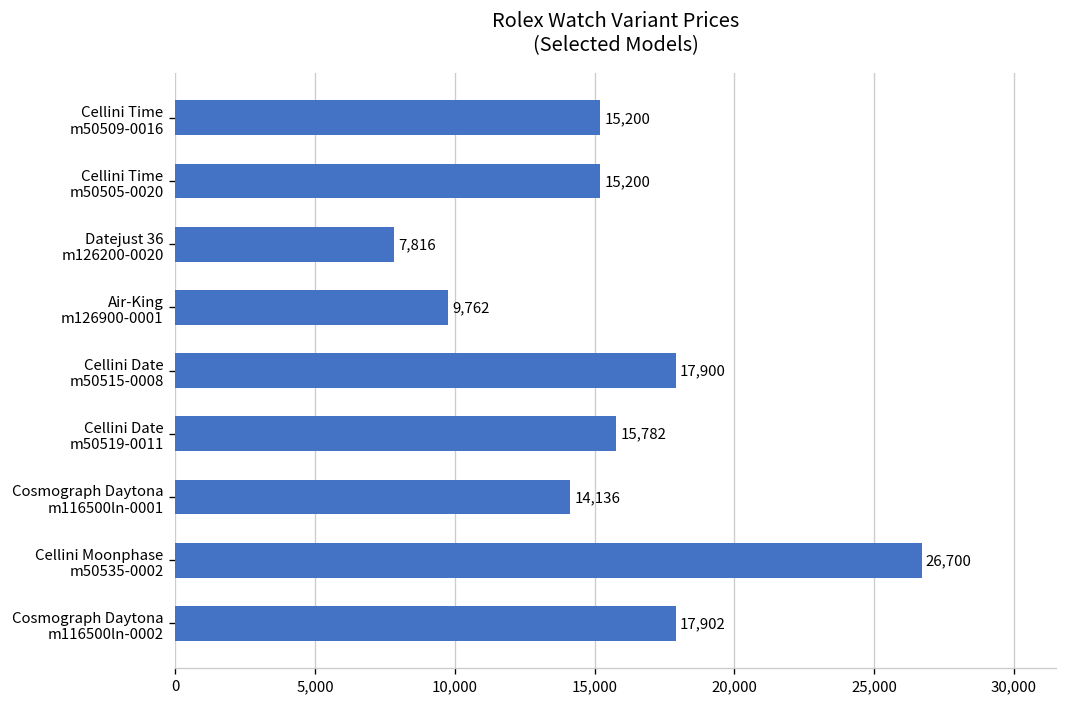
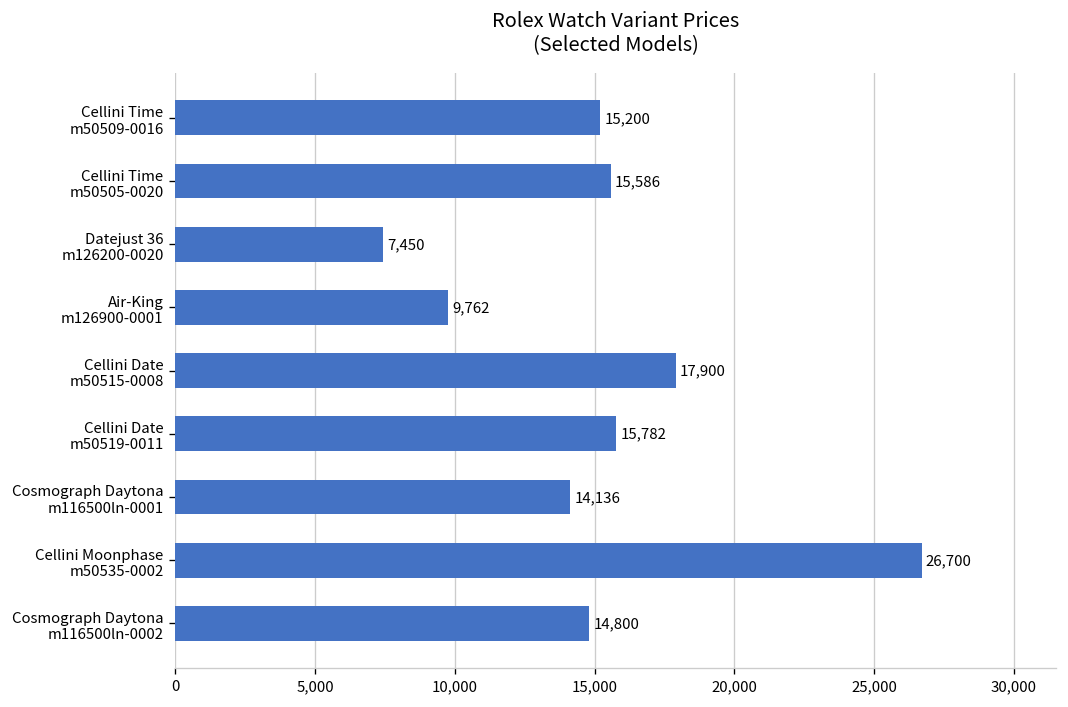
  {
    "Cellini Time m50509-0016": "15,200",
-   "Cellini Time m50505-0020": "15,200",
-   "Datejust 36 m126200-0020": "7,816",
+   "Cellini Time m50505-0020": "15,586",
+   "Datejust 36 m126200-0020": "7,450",
    "Cellini Date m50515-0008": "17,900",
    "Cosmograph Daytona m116500ln-0001": "14,136",
    "Cellini Moonphase m50535-0002": "26,700",
-   "Cosmograph Daytona m116500ln-0002": "17,902"
+   "Cosmograph Daytona m116500ln-0002": "14,800"
  }
